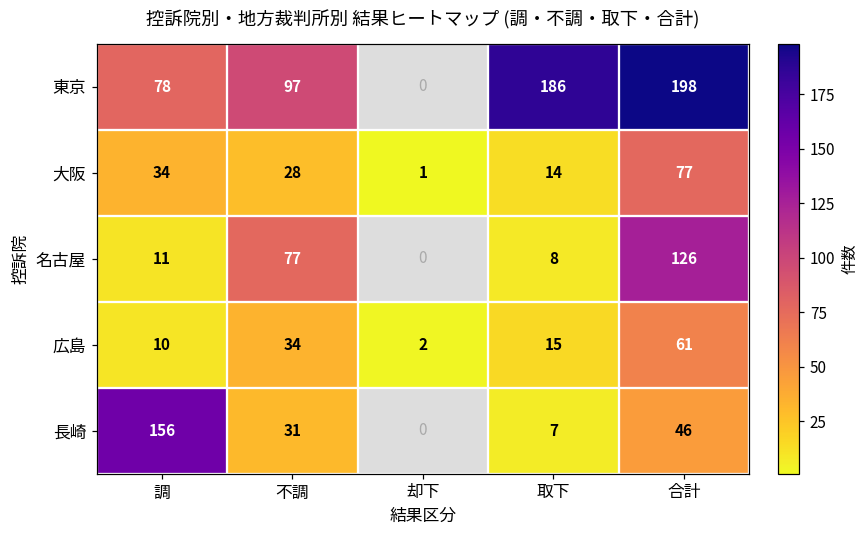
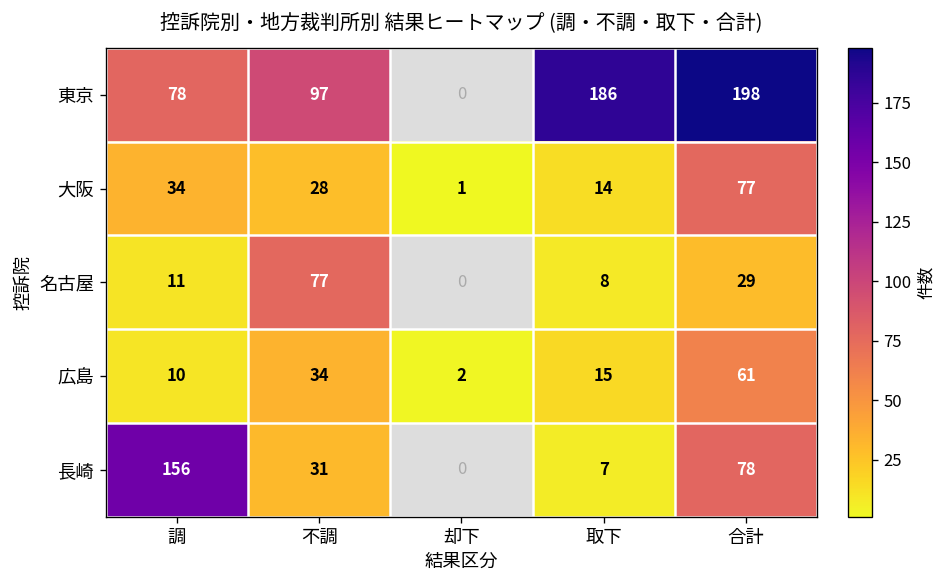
  {
    "東京": {
      "調": 78,
      "不調": 97,
      "取下": 186,
      "合計": 198
    },
    "大阪": {
      "調": 34,
      "不調": 28,
      "却下": 1,
      "取下": 14,
      "合計": 77
    },
    "名古屋": {
      "調": 11,
      "不調": 77,
      "取下": 8,
-     "合計": 126
+     "合計": 29
    },
    "広島": {
      "調": 10,
      "不調": 34,
      "却下": 2,
      "取下": 15,
      "合計": 61
    },
    "長崎": {
      "調": 156,
      "不調": 31,
      "取下": 7,
-     "合計": 46
+     "合計": 78
    }
  }
